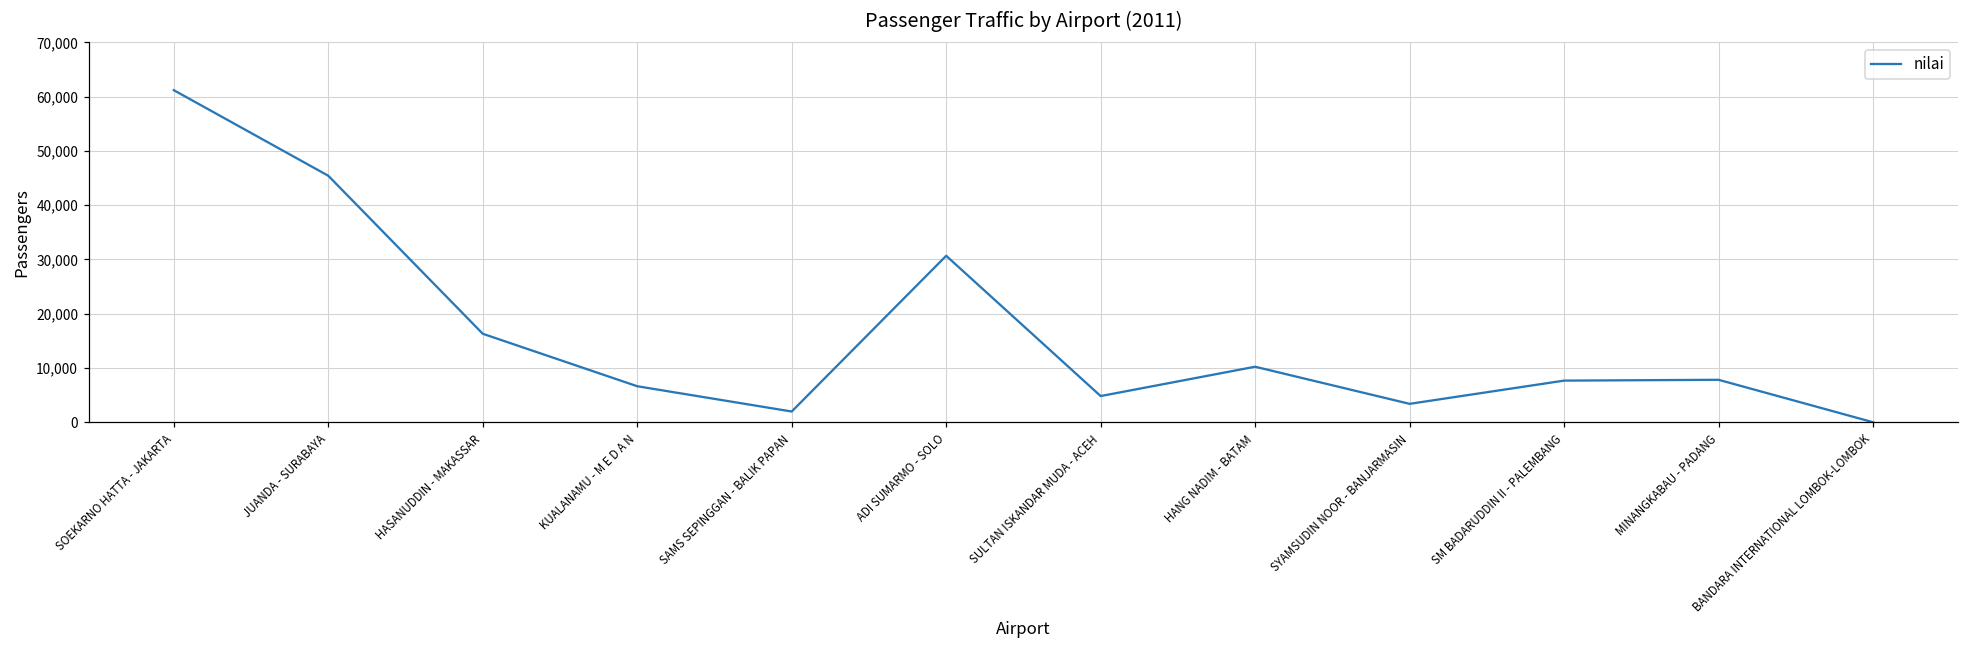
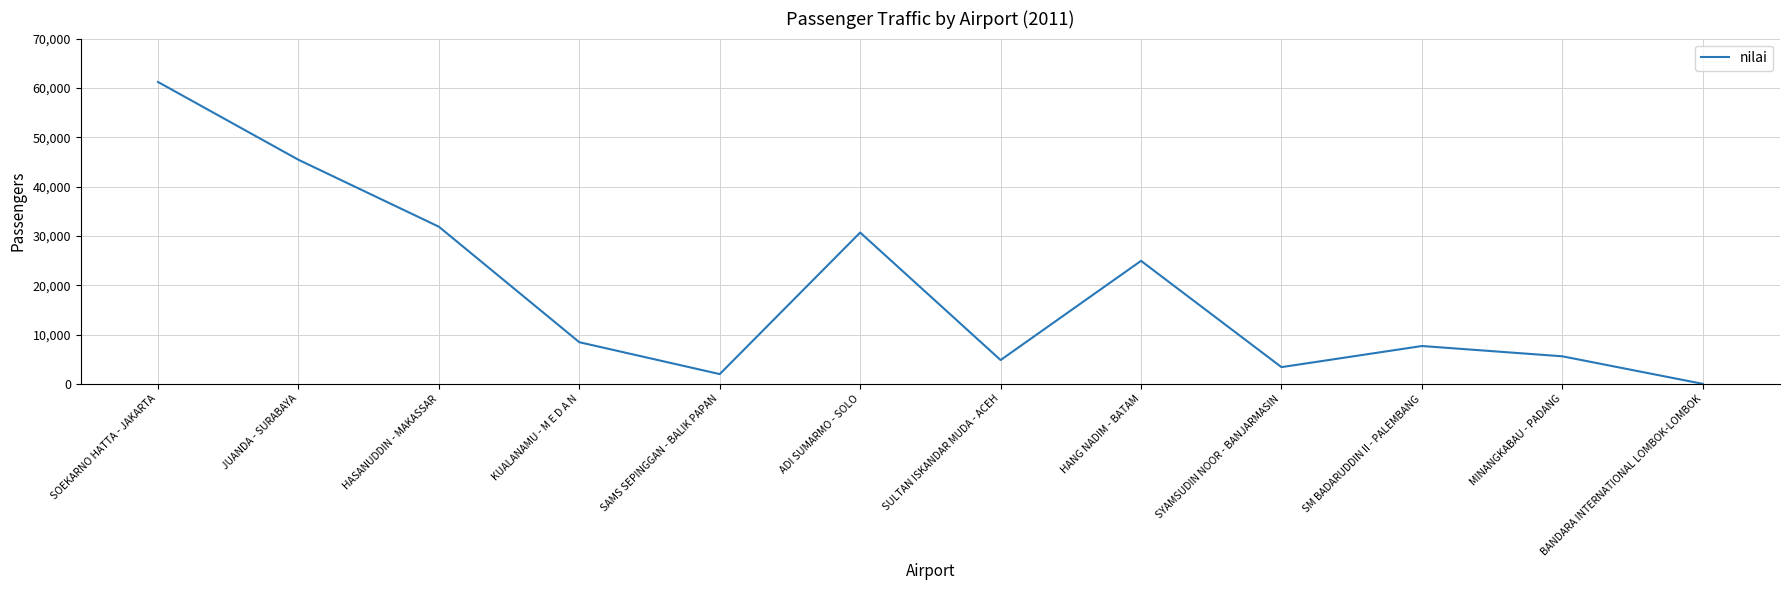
  {
    "SOEKARNO HATTA - JAKARTA": "61,000",
    "JUANDA - SURABAYA": "45,000",
-   "HASANUDDIN - MAKASSAR": "16,000",
-   "KUALANAMU - M E D A N": "7,000",
+   "HASANUDDIN - MAKASSAR": "32,000",
+   "KUALANAMU - M E D A N": "8,000",
    "SAMS SEPINGGAN - BALIK PAPAN": "2,000",
    "ADI SUMARMO - SOLO": "31,000",
    "SULTAN ISKANDAR MUDA - ACEH": "5,000",
-   "HANG NADIM - BATAM": "10,000",
+   "HANG NADIM - BATAM": "25,000",
    "SYAMSUDIN NOOR - BANJARMASIN": "3,000",
    "SM BADARUDDIN II - PALEMBANG": "8,000",
-   "MINANGKABAU - PADANG": "8,000",
+   "MINANGKABAU - PADANG": "6,000",
    "BANDARA INTERNATIONAL LOMBOK-LOMBOK": "0"
  }
